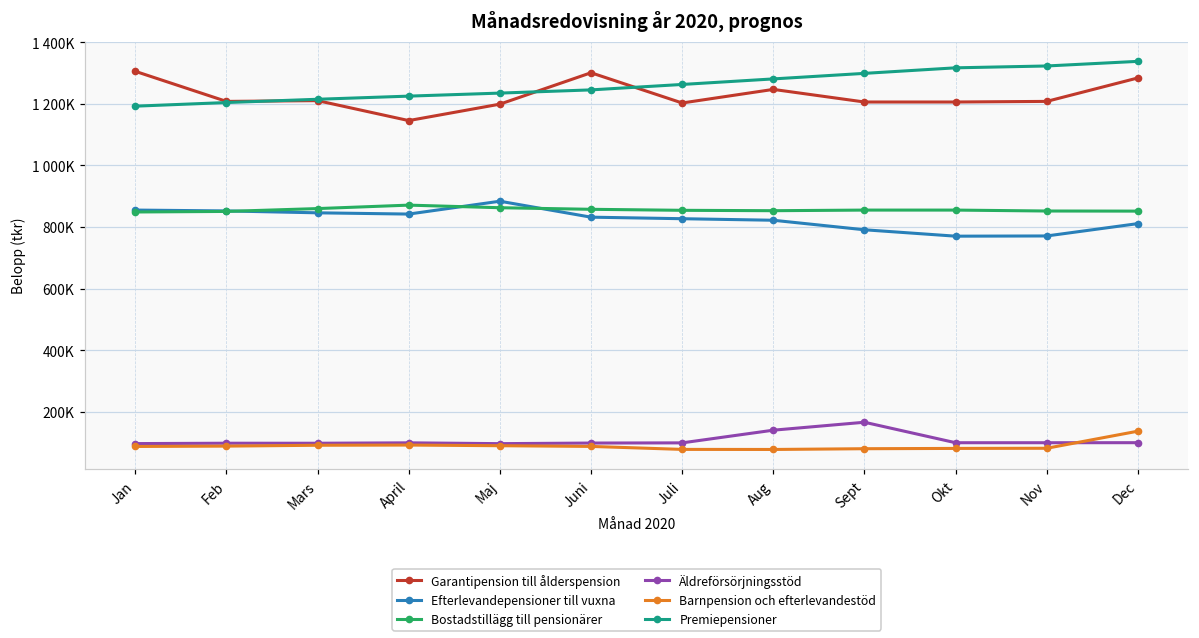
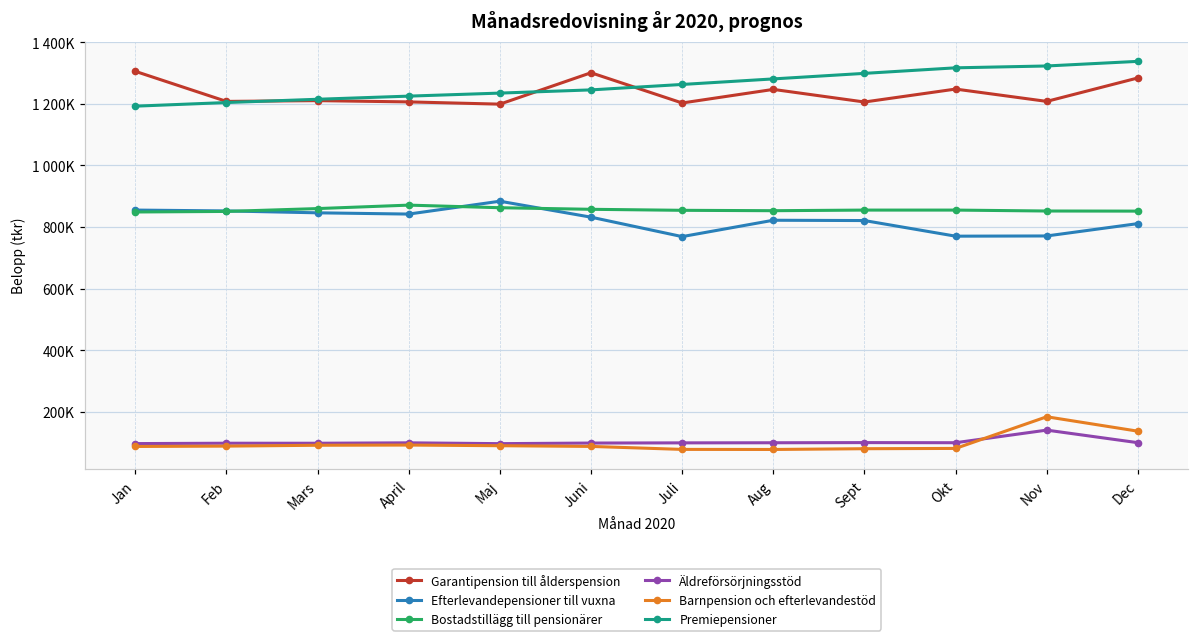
  {
    "Garantipension till ålderspension": {
      "Jan": 1310000,
-     "April": 1150000,
+     "April": 1210000,
      "Maj": 1200000,
      "Juni": 1300000,
      "Juli": 1200000,
      "Aug": 1250000,
      "Sept": 1210000,
-     "Okt": 1210000,
+     "Okt": 1250000,
      "Nov": 1210000,
      "Dec": 1280000
    },
    "Efterlevandepensioner till vuxna": {
      "Mars": 850000,
      "April": 840000,
      "Maj": 880000,
      "Juni": 830000,
-     "Juli": 830000,
+     "Juli": 770000,
      "Aug": 820000,
-     "Sept": 790000,
+     "Sept": 820000,
      "Okt": 770000,
      "Nov": 770000,
      "Dec": 810000
    },
    "Äldreförsörjningsstöd": {
      "Jan": 100000,
      "Feb": 100000,
      "Juni": 100000,
      "Juli": 100000,
-     "Aug": 140000,
-     "Sept": 170000,
+     "Aug": 100000,
+     "Sept": 100000,
      "Okt": 100000,
-     "Nov": 100000,
+     "Nov": 140000,
      "Dec": 100000
    },
    "Barnpension och efterlevandestöd": {
      "Jan": 90000,
      "Feb": 90000,
      "Juni": 90000,
      "Juli": 80000,
      "Aug": 80000,
      "Sept": 80000,
      "Okt": 80000,
-     "Nov": 80000,
+     "Nov": 180000,
      "Dec": 140000
    }
  }
